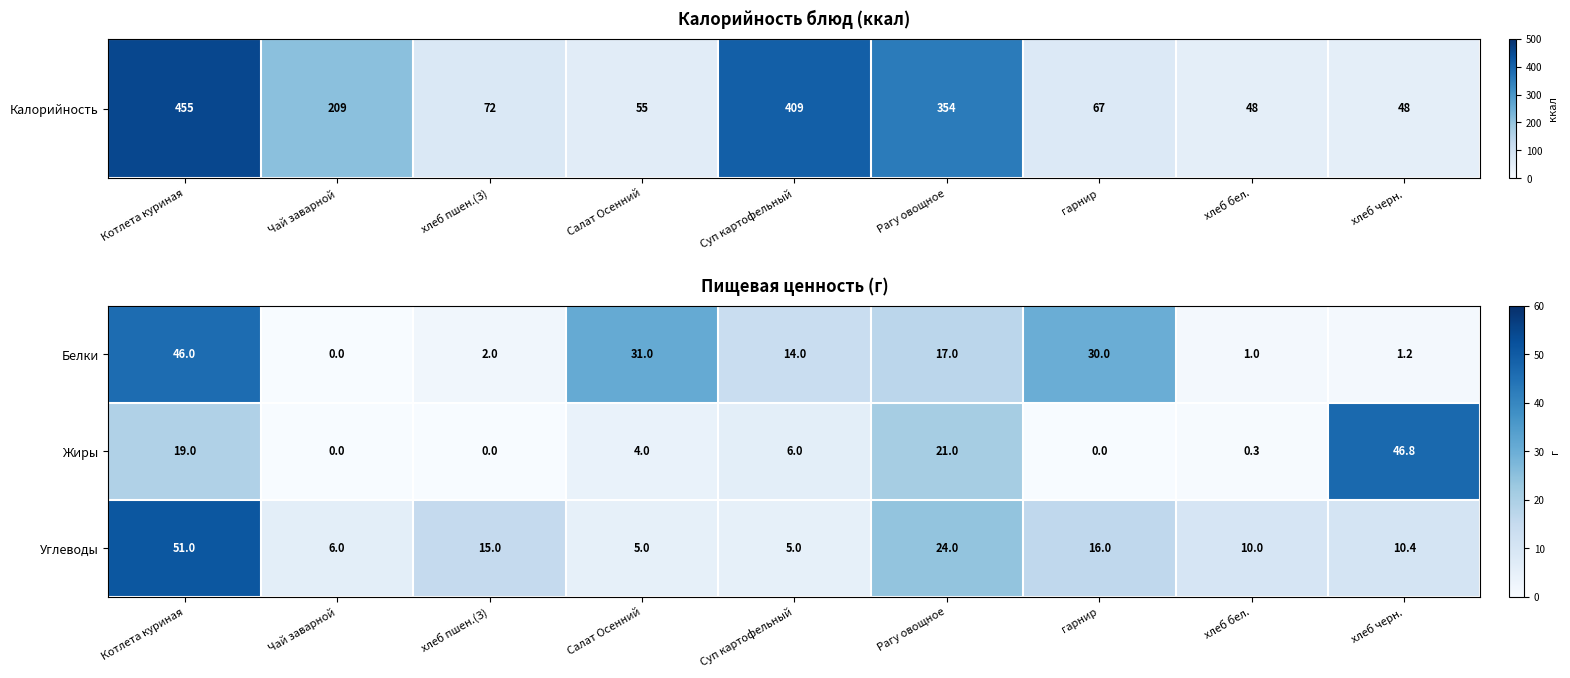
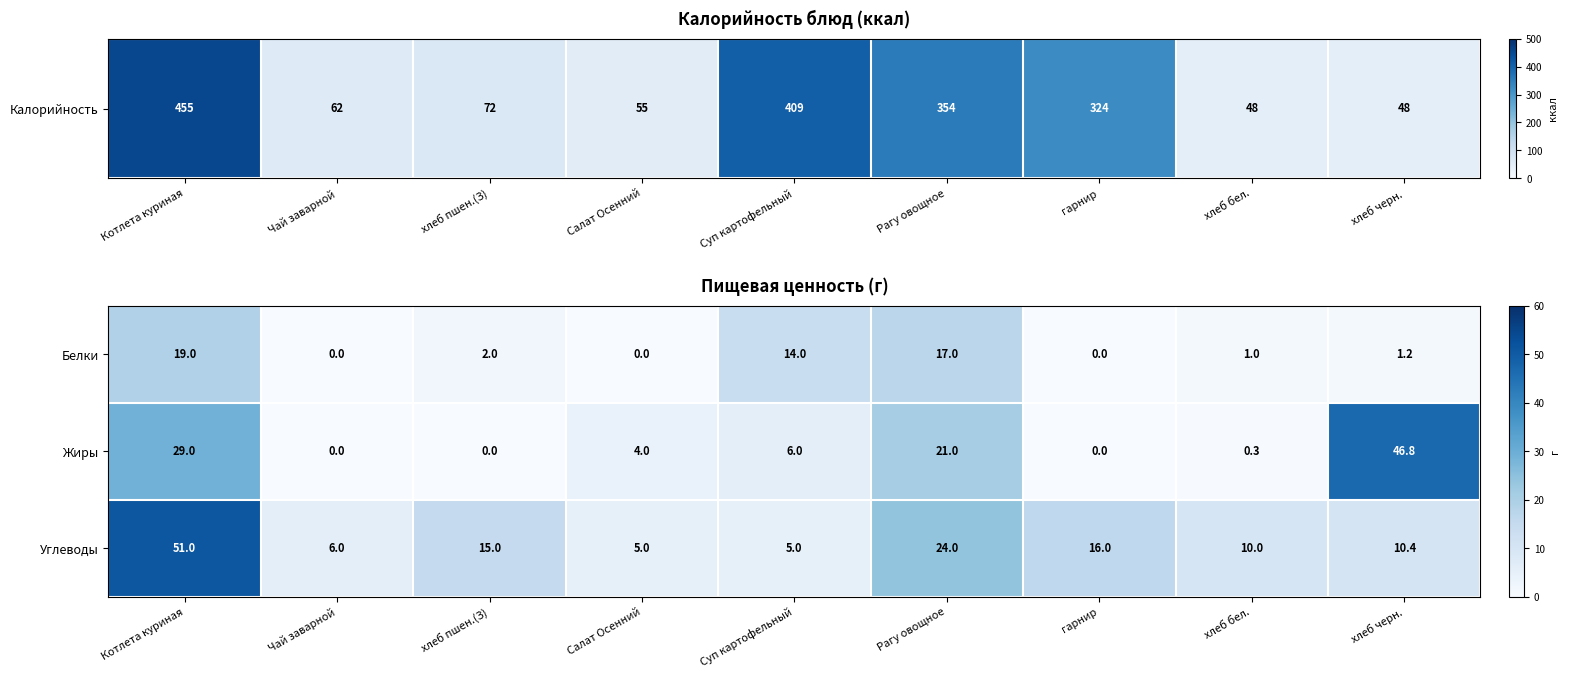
  {
    "Калорийность блюд (ккал)": {
      "Калорийность": {
        "Котлета куриная": 455,
-       "Чай заварной": 209,
+       "Чай заварной": 62,
        "хлеб пшен.(З)": 72,
        "Салат Осенний": 55,
        "Суп картофельный": 409,
        "Рагу овощное": 354,
-       "гарнир": 67,
+       "гарнир": 324,
        "хлеб бел.": 48,
        "хлеб черн.": 48
      }
    },
    "Пищевая ценность (г)": {
      "Белки": {
-       "Котлета куриная": 46.0,
+       "Котлета куриная": 19.0,
        "Чай заварной": 0.0,
        "хлеб пшен.(З)": 2.0,
-       "Салат Осенний": 31.0,
+       "Салат Осенний": 0.0,
        "Суп картофельный": 14.0,
        "Рагу овощное": 17.0,
-       "гарнир": 30.0,
+       "гарнир": 0.0,
        "хлеб бел.": 1.0,
        "хлеб черн.": 1.2
      },
      "Жиры": {
-       "Котлета куриная": 19.0,
+       "Котлета куриная": 29.0,
        "Чай заварной": 0.0,
        "хлеб пшен.(З)": 0.0,
        "Салат Осенний": 4.0,
        "Суп картофельный": 6.0,
        "Рагу овощное": 21.0,
        "гарнир": 0.0,
        "хлеб бел.": 0.3,
        "хлеб черн.": 46.8
      },
      "Углеводы": {
        "Котлета куриная": 51.0,
        "Чай заварной": 6.0,
        "хлеб пшен.(З)": 15.0,
        "Салат Осенний": 5.0,
        "Суп картофельный": 5.0,
        "Рагу овощное": 24.0,
        "гарнир": 16.0,
        "хлеб бел.": 10.0,
        "хлеб черн.": 10.4
      }
    }
  }
